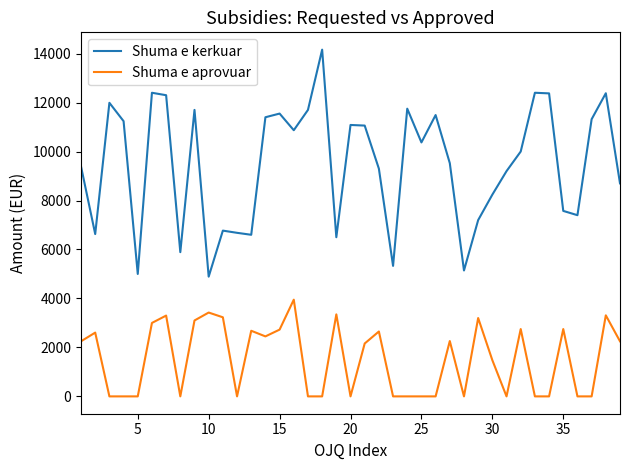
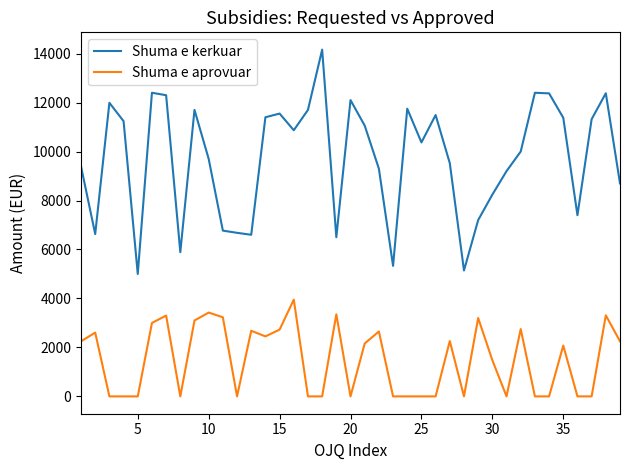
  {
    "Shuma e kerkuar": {
      "5": 5000,
-     "10": 4900,
+     "10": 9700,
      "15": 11600,
-     "20": 11100,
+     "20": 12100,
      "25": 10400,
      "30": 8200,
-     "35": 7600
+     "35": 11400
    },
    "Shuma e aprovuar": {
      "5": 0,
      "10": 3400,
      "15": 2700,
      "20": 0,
      "25": 0,
      "30": 1500,
-     "35": 2800
+     "35": 2100
    }
  }
